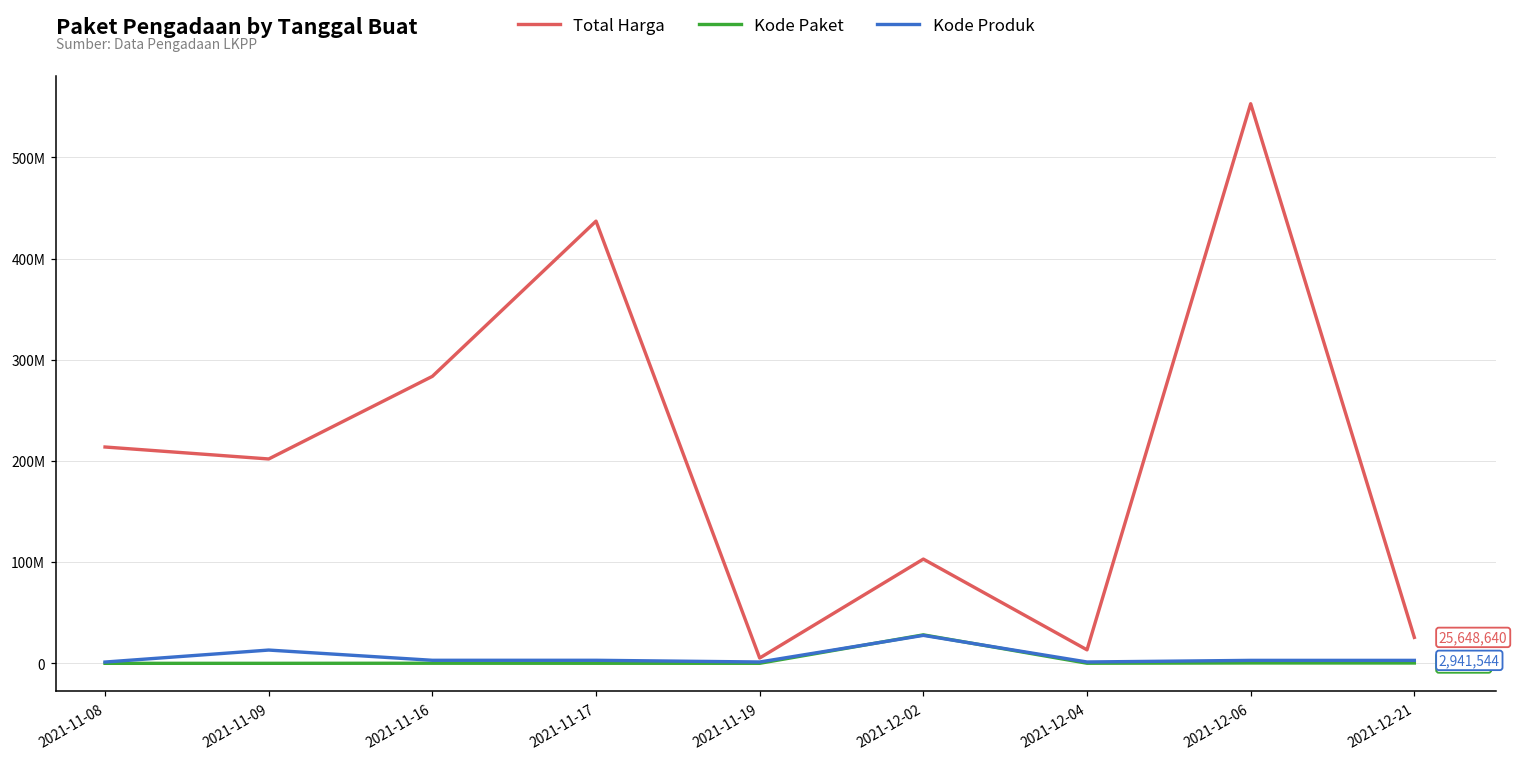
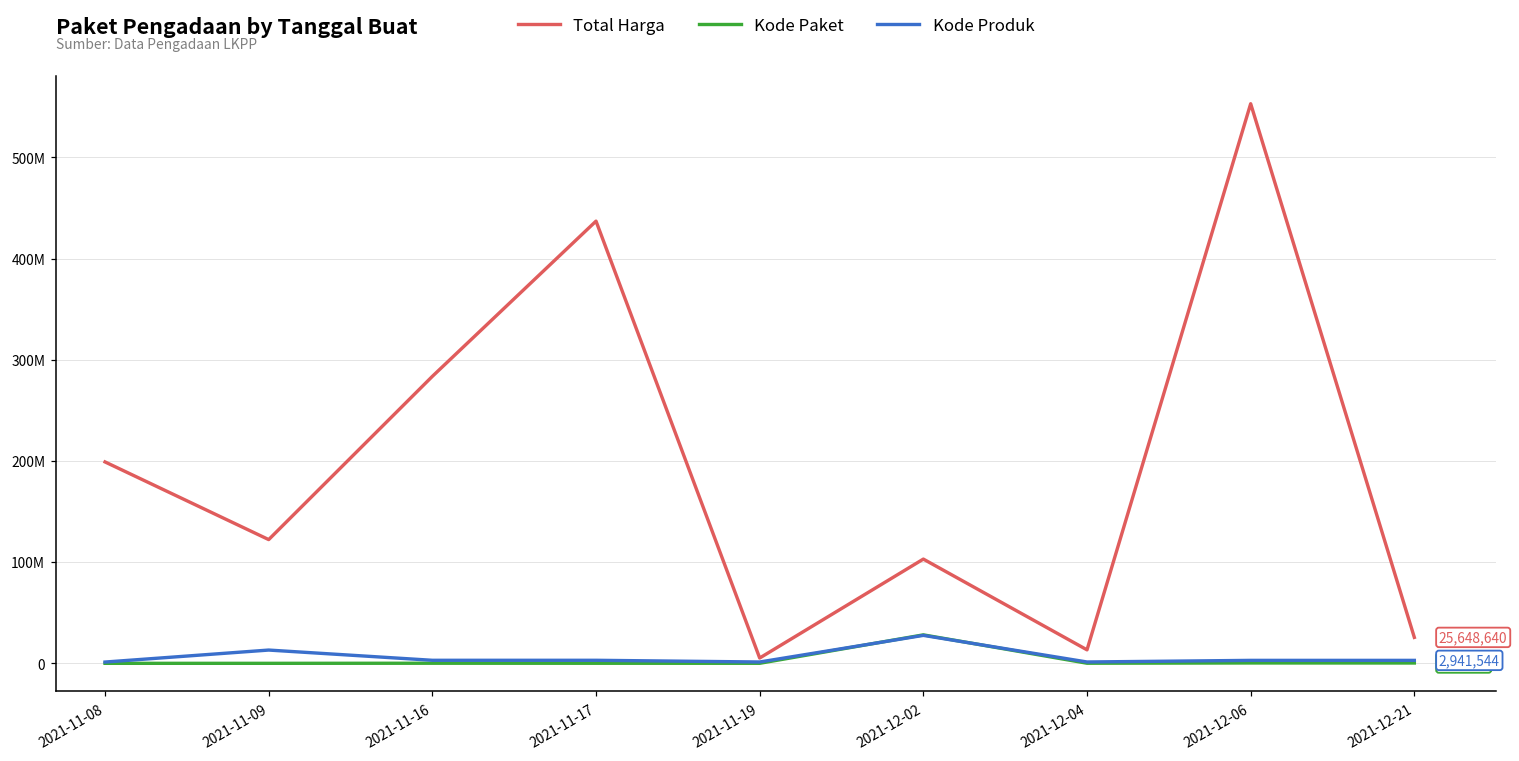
  {
    "Total Harga": {
-     "2021-11-08": 210000000,
-     "2021-11-09": 200000000,
+     "2021-11-08": 200000000,
+     "2021-11-09": 120000000,
      "2021-11-16": 280000000,
      "2021-11-17": 440000000,
      "2021-11-19": 10000000,
      "2021-12-02": 100000000,
      "2021-12-04": 10000000,
      "2021-12-06": 550000000
    },
    "Kode Paket": {
      "2021-11-09": 0,
      "2021-11-16": 0,
      "2021-11-17": 0
    },
    "Kode Produk": {
      "2021-11-09": 10000000,
      "2021-11-16": 0,
      "2021-11-17": 0
    }
  }
